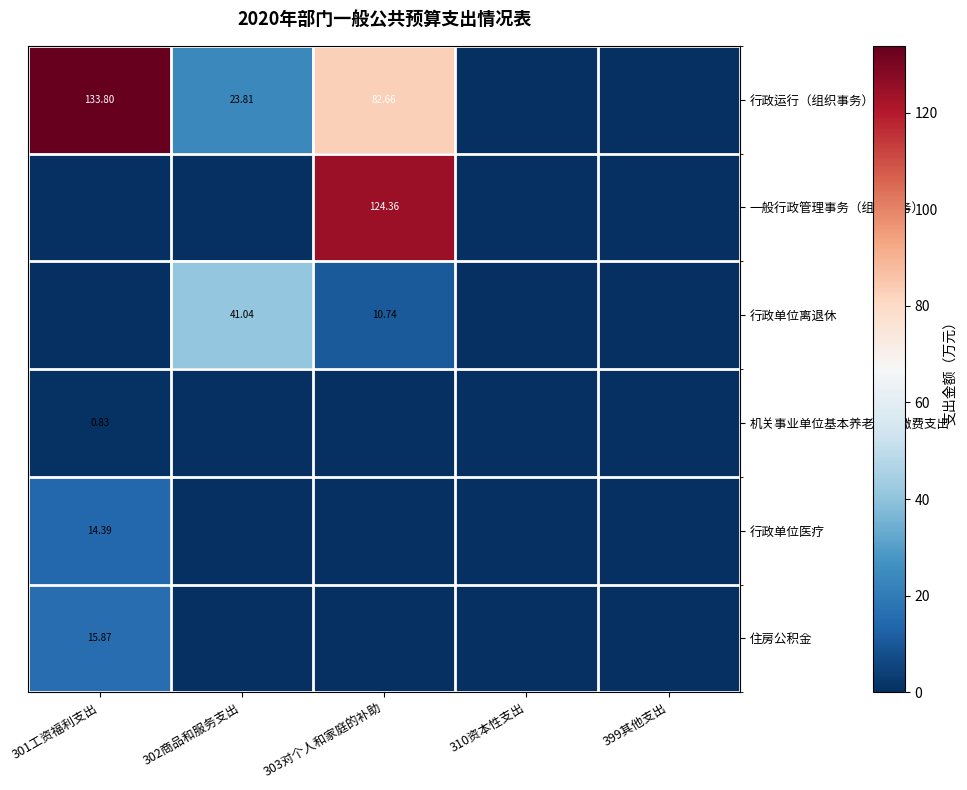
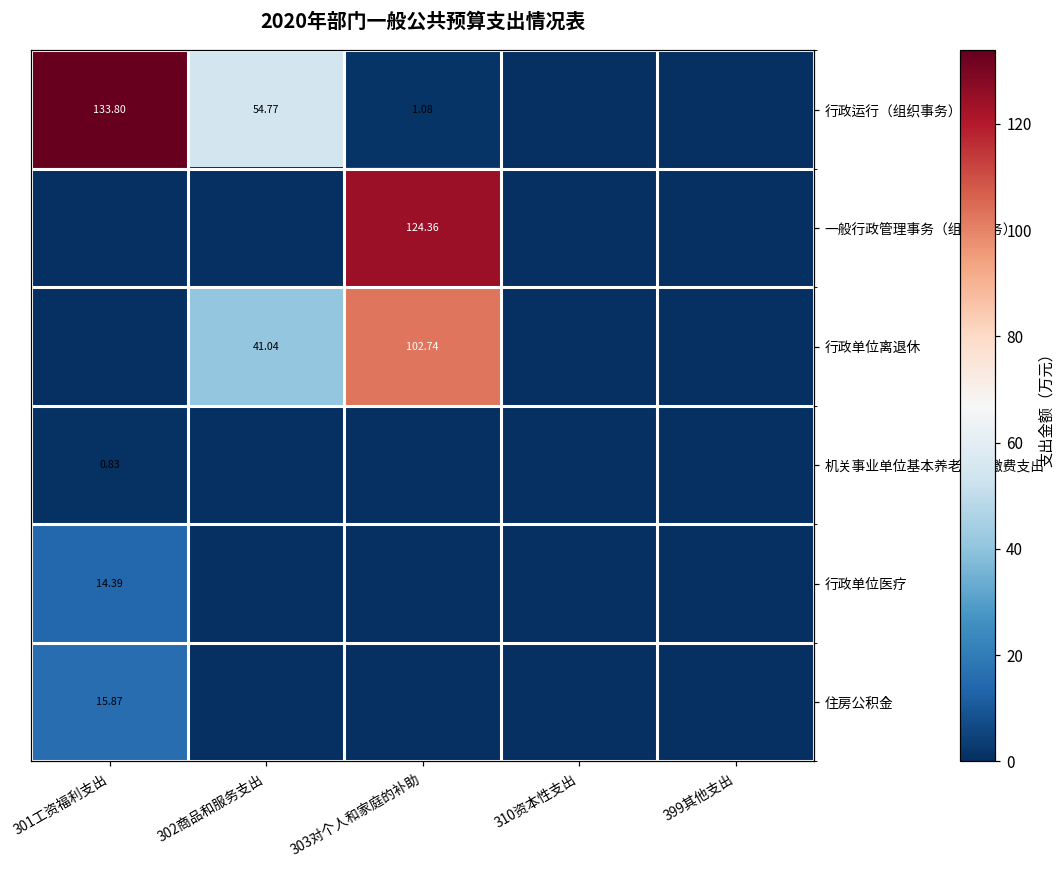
  {
    "行政运行（组织事务）": {
      "301工资福利支出": 133.80,
-     "302商品和服务支出": 23.81,
-     "303对个人和家庭的补助": 82.66
+     "302商品和服务支出": 54.77,
+     "303对个人和家庭的补助": 1.08
    },
    "一般行政管理事务（组织事务）": {
      "303对个人和家庭的补助": 124.36
    },
    "行政单位离退休": {
      "302商品和服务支出": 41.04,
-     "303对个人和家庭的补助": 10.74
+     "303对个人和家庭的补助": 102.74
    },
    "机关事业单位基本养老保险缴费支出": {
      "301工资福利支出": 0.83
    },
    "行政单位医疗": {
      "301工资福利支出": 14.39
    },
    "住房公积金": {
      "301工资福利支出": 15.87
    }
  }
